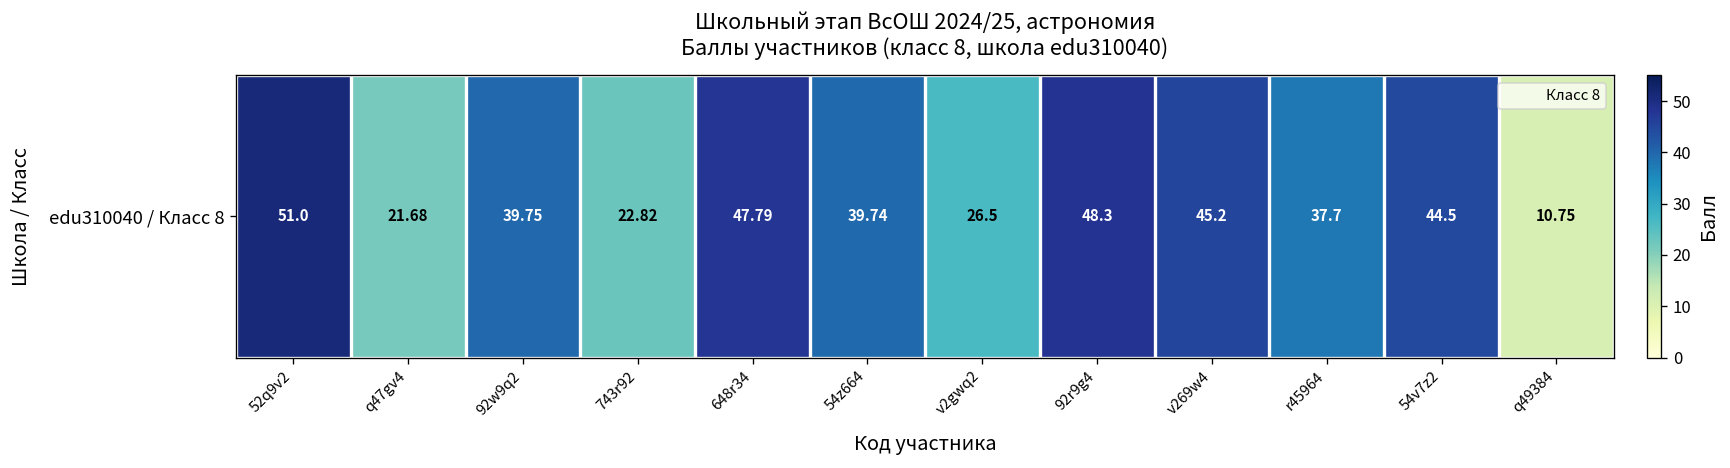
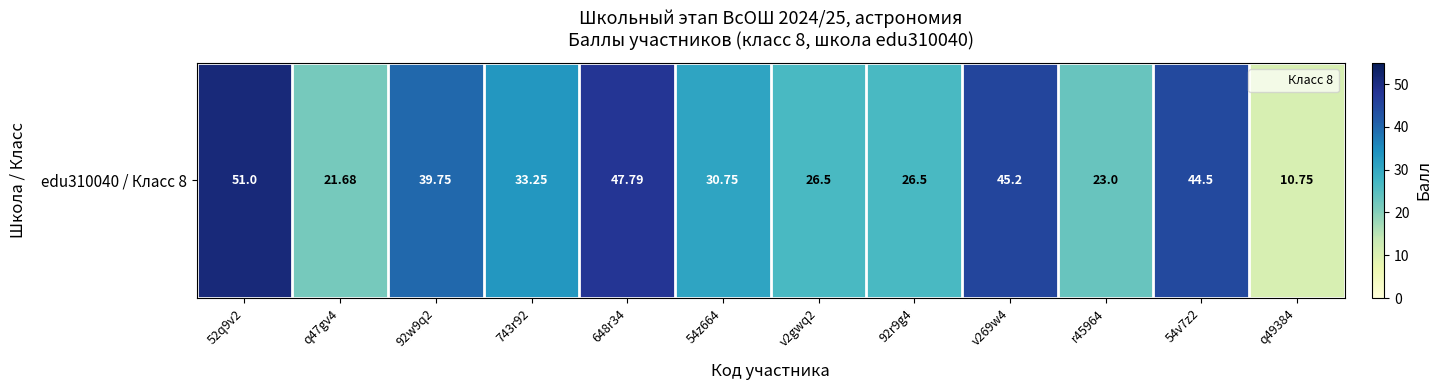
  {
    "edu310040 / Класс 8": {
      "52q9v2": 51.0,
      "q47gv4": 21.68,
      "92w9q2": 39.75,
-     "743r92": 22.82,
+     "743r92": 33.25,
      "648r34": 47.79,
-     "54z664": 39.74,
+     "54z664": 30.75,
      "v2gwq2": 26.5,
-     "92r9g4": 48.3,
+     "92r9g4": 26.5,
      "v269w4": 45.2,
-     "r45964": 37.7,
+     "r45964": 23.0,
      "54v7z2": 44.5,
      "q49384": 10.75
    }
  }
